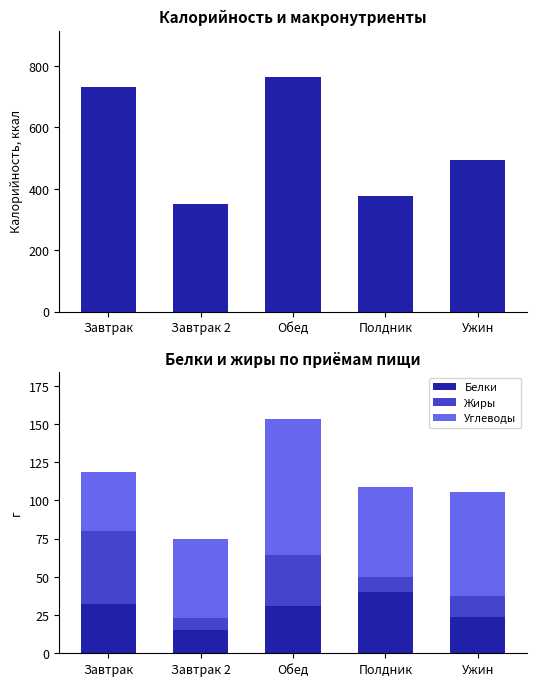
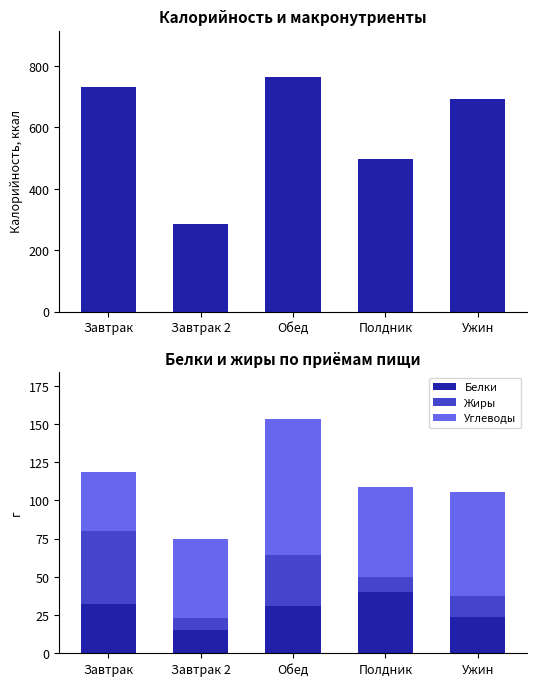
  {
    "Калорийность и макронутриенты": {
      "Завтрак": 730,
-     "Завтрак 2": 350,
+     "Завтрак 2": 290,
      "Обед": 760,
-     "Полдник": 380,
-     "Ужин": 490
+     "Полдник": 500,
+     "Ужин": 690
    },
    "Белки и жиры по приёмам пищи": {
      "Белки": {
        "Завтрак": 32,
        "Завтрак 2": 15,
        "Обед": 31,
        "Полдник": 40,
        "Ужин": 24
      }
    }
  }
